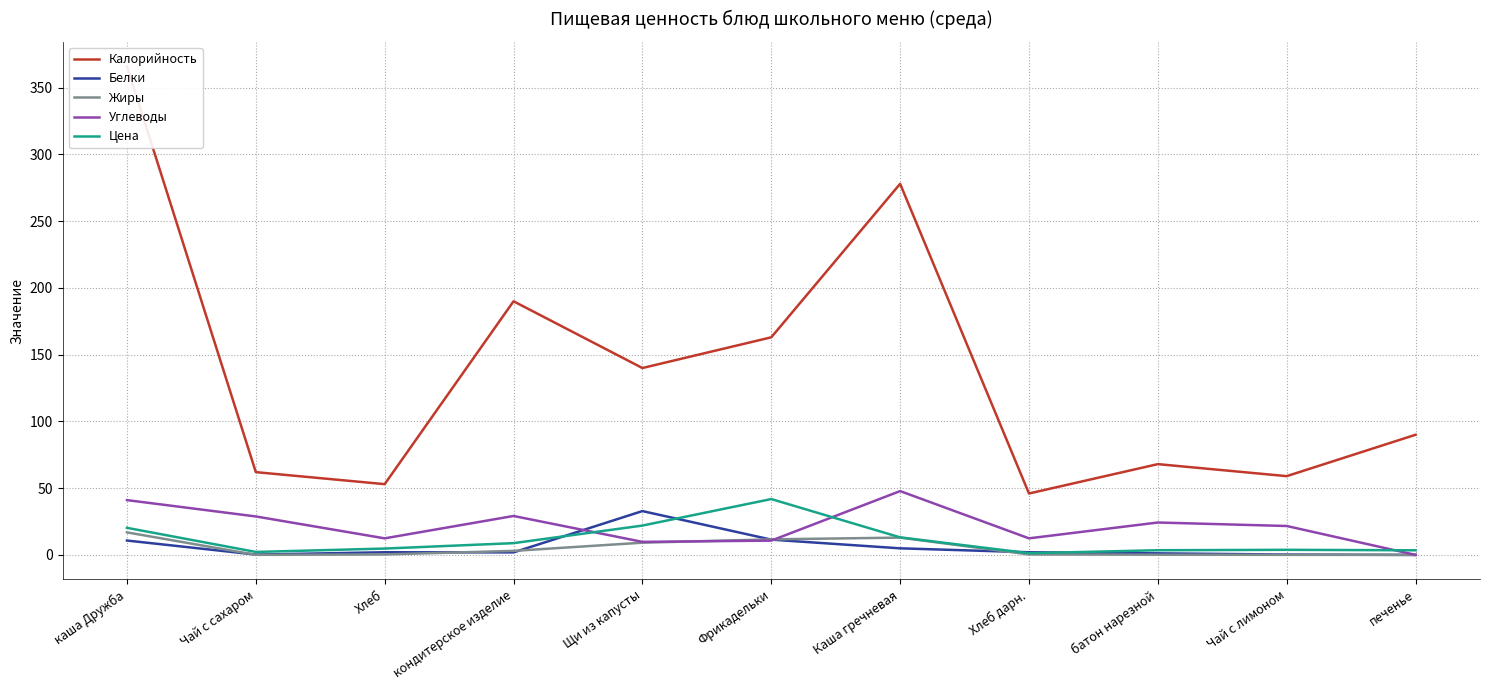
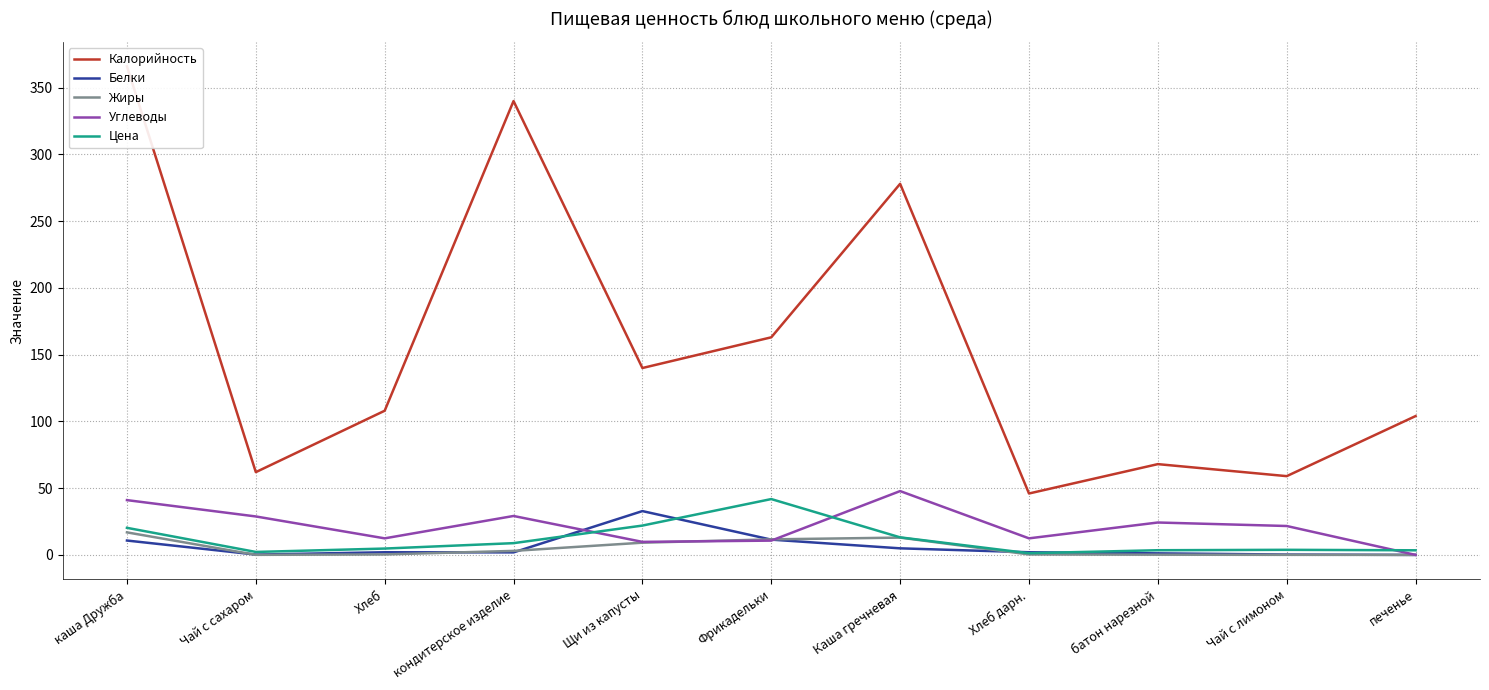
  {
    "Калорийность": {
      "Чай с сахаром": 62,
-     "Хлеб": 53,
-     "кондитерское изделие": 190,
+     "Хлеб": 108,
+     "кондитерское изделие": 340,
      "Щи из капусты": 140,
      "Фрикадельки": 163,
      "Каша гречневая": 278,
      "Хлеб дарн.": 46,
      "батон нарезной": 68,
      "Чай с лимоном": 59,
-     "печенье": 90
+     "печенье": 104
    },
    "Белки": {
      "каша Дружба": 11,
      "Щи из капусты": 33,
      "Каша гречневая": 5
    },
    "Жиры": {
      "каша Дружба": 17
    },
    "Углеводы": {
      "каша Дружба": 41,
      "Чай с сахаром": 29,
      "Хлеб": 12,
      "кондитерское изделие": 29,
      "Каша гречневая": 48,
      "Хлеб дарн.": 12,
      "батон нарезной": 24,
      "Чай с лимоном": 22
    },
    "Цена": {
      "каша Дружба": 20,
      "Чай с сахаром": 2,
      "Хлеб": 5,
      "кондитерское изделие": 9,
      "Щи из капусты": 22,
      "Фрикадельки": 42,
      "батон нарезной": 4,
      "Чай с лимоном": 4,
      "печенье": 3
    }
  }
